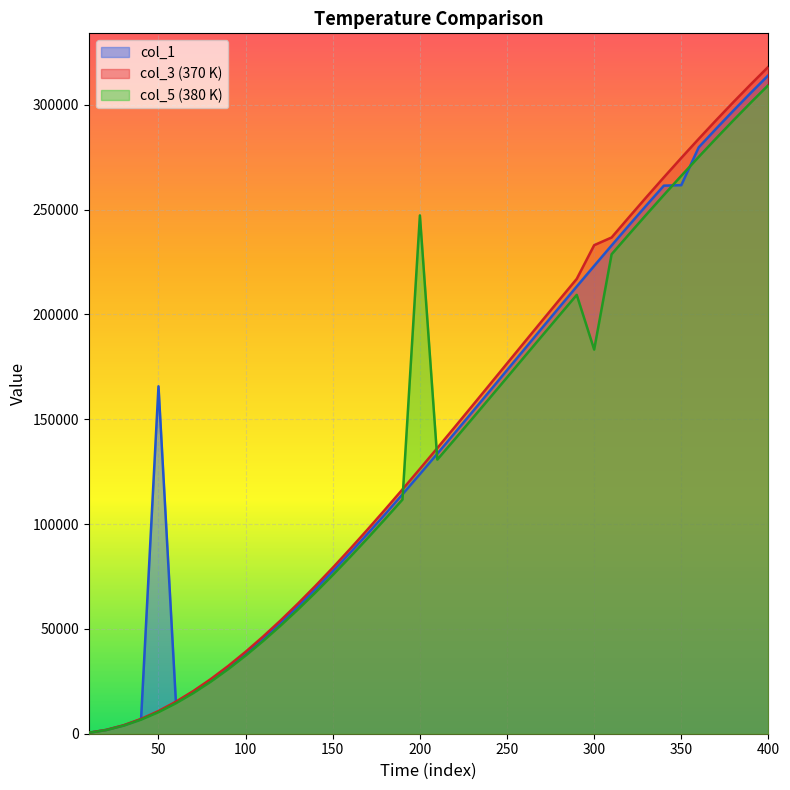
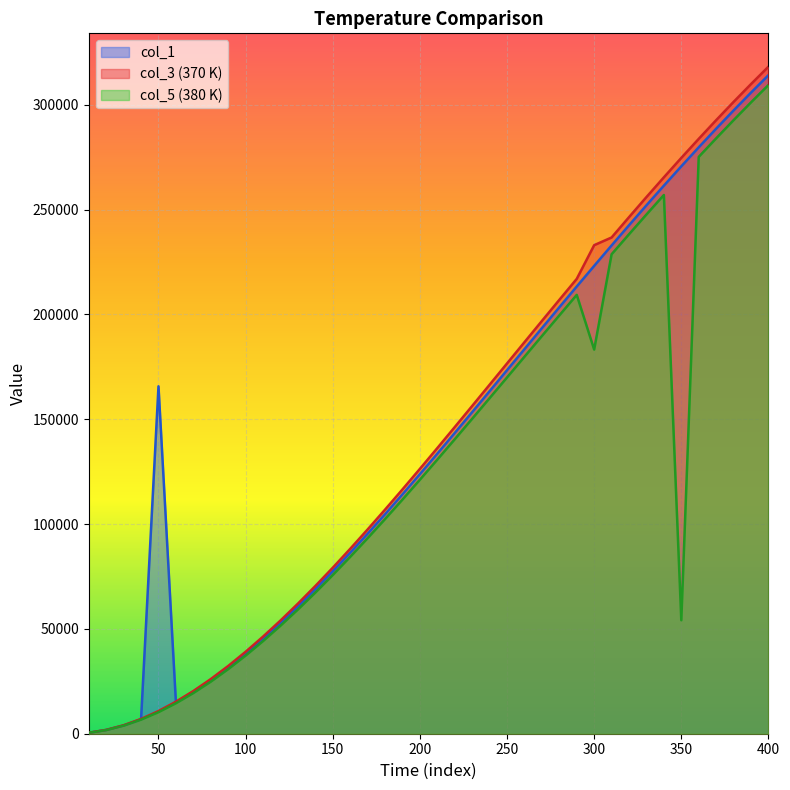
  {
    "col_1": {
      "50": 166000,
      "150": 77000,
      "200": 124000,
      "250": 173000,
      "300": 223000,
-     "350": 262000,
+     "350": 271000,
      "400": 314000
    },
    "col_3 (370 K)": {
      "150": 79000,
      "200": 126000,
      "250": 177000,
      "300": 233000,
      "350": 275000,
      "400": 318000
    },
    "col_5 (380 K)": {
      "150": 76000,
-     "200": 247000,
+     "200": 121000,
      "250": 170000,
      "300": 183000,
-     "350": 266000,
+     "350": 54000,
      "400": 309000
    }
  }
